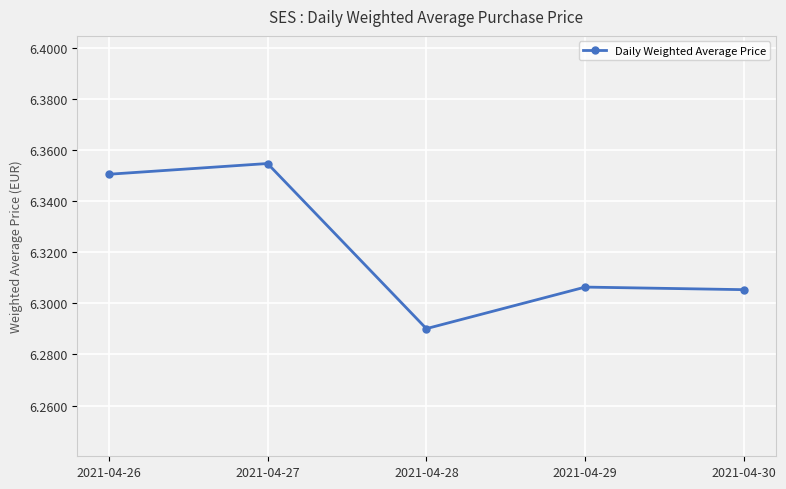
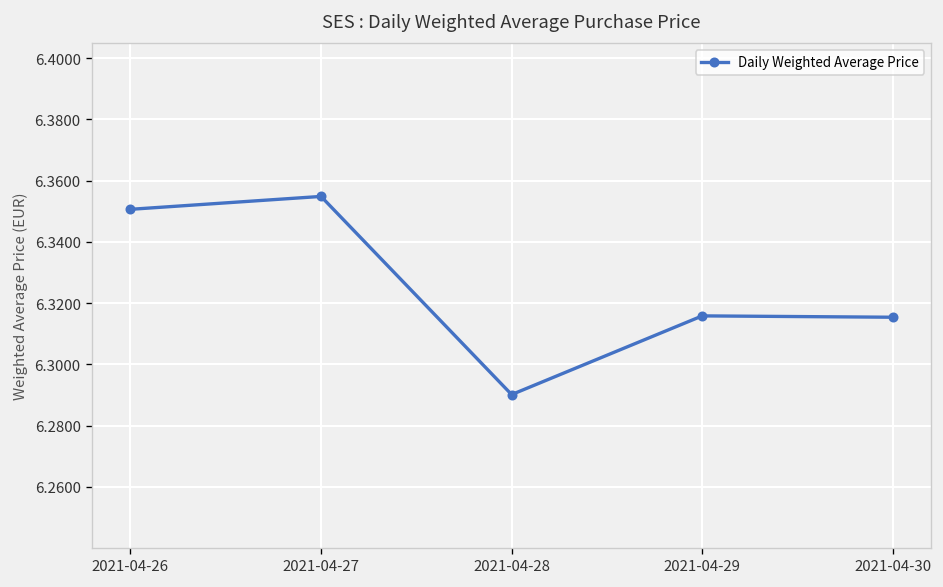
  {
    "2021-04-26": 6.351,
    "2021-04-27": 6.355,
    "2021-04-28": 6.290,
-   "2021-04-29": 6.306,
-   "2021-04-30": 6.305
+   "2021-04-29": 6.316,
+   "2021-04-30": 6.315
  }
